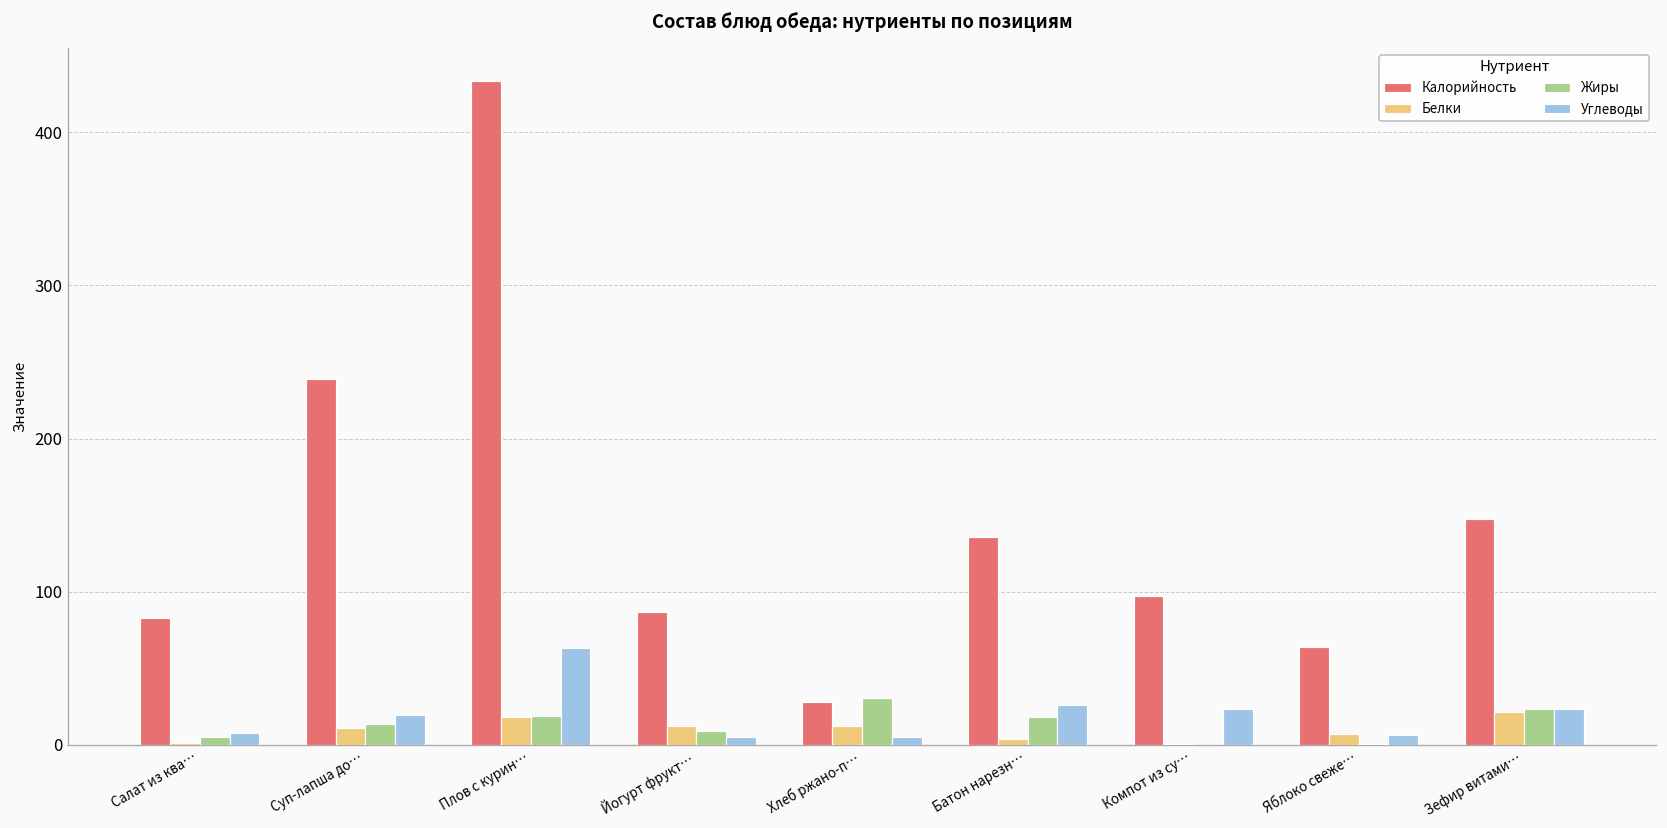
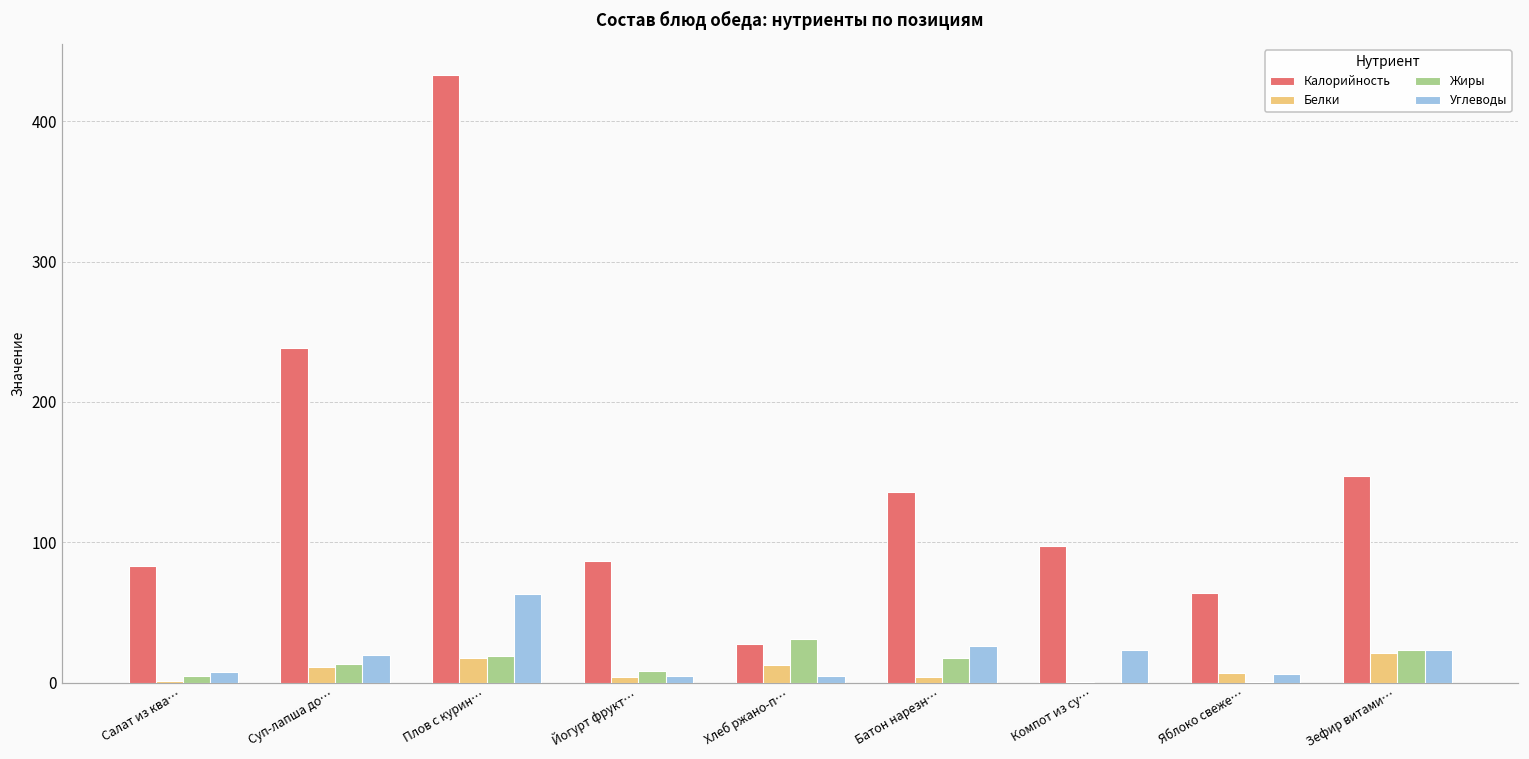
  {
    "Калорийность": {
      "Салат из ква…": 83,
      "Суп-лапша до…": 239,
      "Плов с курин…": 433,
      "Йогурт фрукт…": 87,
      "Хлеб ржано-п…": 28,
      "Батон нарезн…": 136,
      "Компот из су…": 97,
      "Яблоко свеже…": 64,
      "Зефир витами…": 148
    },
    "Белки": {
      "Суп-лапша до…": 11,
      "Плов с курин…": 18,
-     "Йогурт фрукт…": 13,
+     "Йогурт фрукт…": 4,
      "Хлеб ржано-п…": 13,
      "Батон нарезн…": 4,
      "Яблоко свеже…": 7,
      "Зефир витами…": 21
    },
    "Жиры": {
      "Салат из ква…": 5,
      "Суп-лапша до…": 14,
      "Плов с курин…": 19,
      "Йогурт фрукт…": 9,
      "Хлеб ржано-п…": 31,
      "Батон нарезн…": 18,
      "Зефир витами…": 24
    },
    "Углеводы": {
      "Салат из ква…": 8,
      "Суп-лапша до…": 20,
      "Плов с курин…": 63,
      "Йогурт фрукт…": 5,
      "Хлеб ржано-п…": 5,
      "Батон нарезн…": 26,
      "Компот из су…": 24,
      "Яблоко свеже…": 6,
      "Зефир витами…": 23
    }
  }
